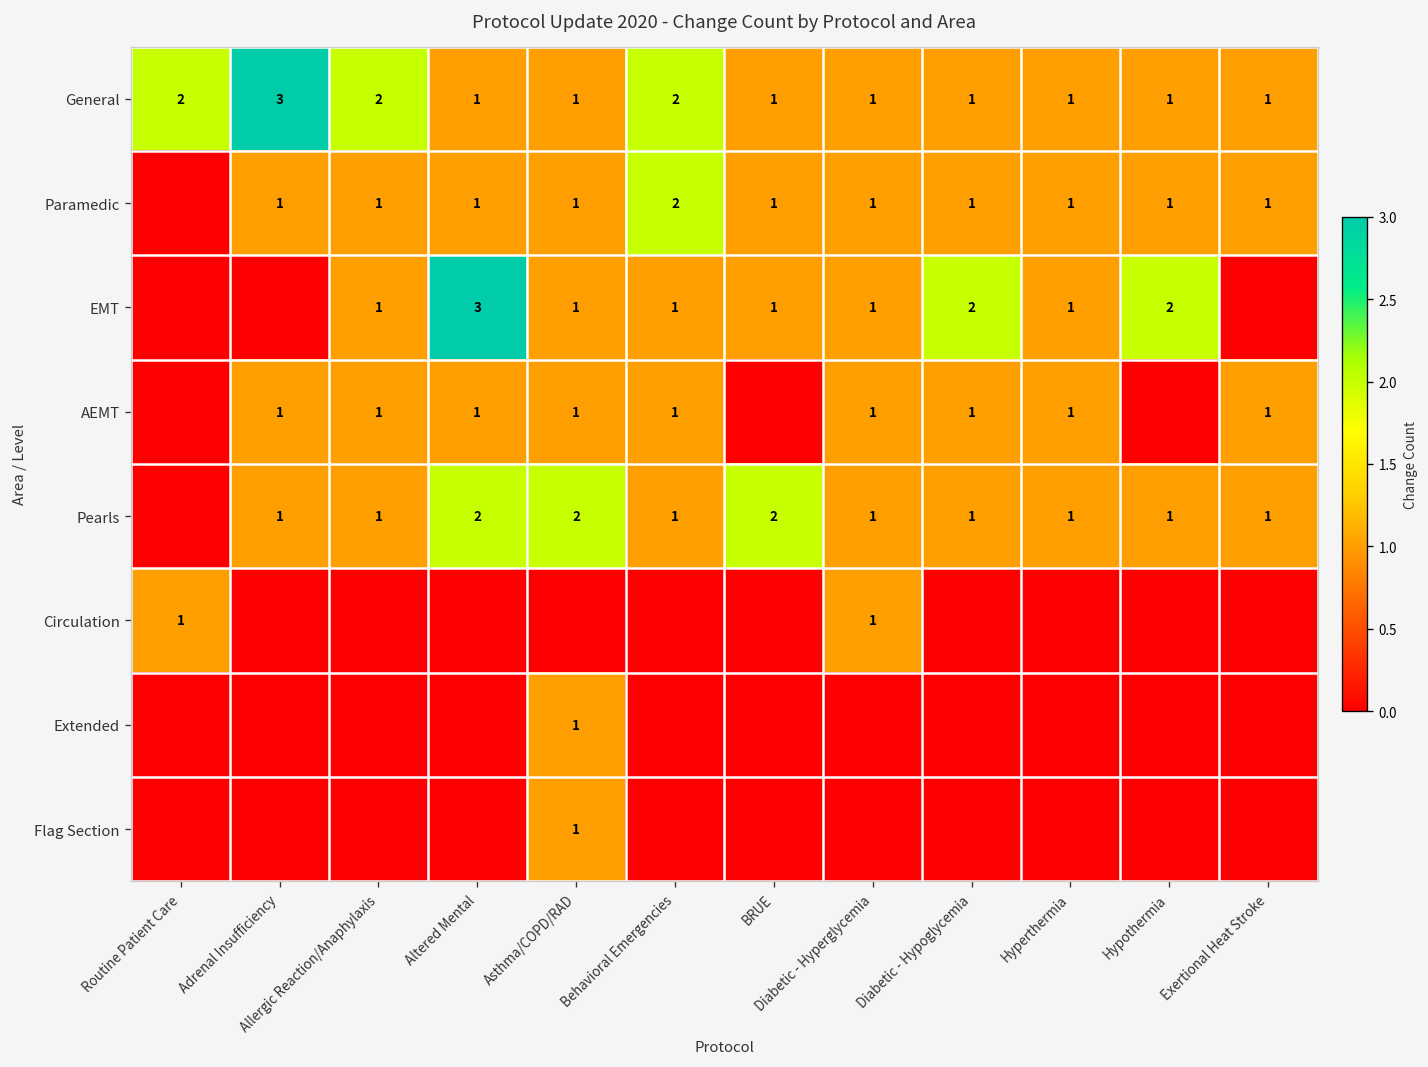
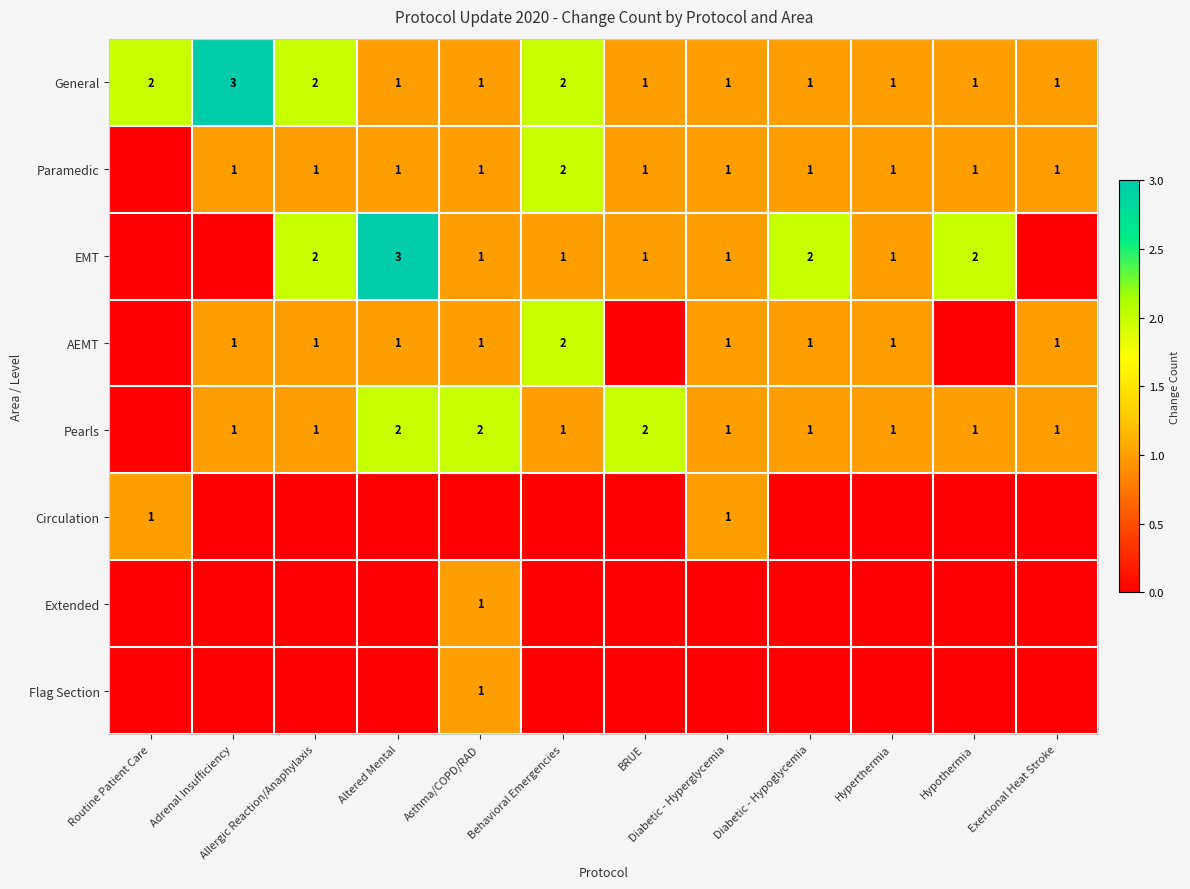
  {
    "General": {
      "Routine Patient Care": 2,
      "Adrenal Insufficiency": 3,
      "Allergic Reaction/Anaphylaxis": 2,
      "Altered Mental": 1,
      "Asthma/COPD/RAD": 1,
      "Behavioral Emergencies": 2,
      "BRUE": 1,
      "Diabetic - Hyperglycemia": 1,
      "Diabetic - Hypoglycemia": 1,
      "Hyperthermia": 1,
      "Hypothermia": 1,
      "Exertional Heat Stroke": 1
    },
    "Paramedic": {
      "Adrenal Insufficiency": 1,
      "Allergic Reaction/Anaphylaxis": 1,
      "Altered Mental": 1,
      "Asthma/COPD/RAD": 1,
      "Behavioral Emergencies": 2,
      "BRUE": 1,
      "Diabetic - Hyperglycemia": 1,
      "Diabetic - Hypoglycemia": 1,
      "Hyperthermia": 1,
      "Hypothermia": 1,
      "Exertional Heat Stroke": 1
    },
    "EMT": {
-     "Allergic Reaction/Anaphylaxis": 1,
+     "Allergic Reaction/Anaphylaxis": 2,
      "Altered Mental": 3,
      "Asthma/COPD/RAD": 1,
      "Behavioral Emergencies": 1,
      "BRUE": 1,
      "Diabetic - Hyperglycemia": 1,
      "Diabetic - Hypoglycemia": 2,
      "Hyperthermia": 1,
      "Hypothermia": 2
    },
    "AEMT": {
      "Adrenal Insufficiency": 1,
      "Allergic Reaction/Anaphylaxis": 1,
      "Altered Mental": 1,
      "Asthma/COPD/RAD": 1,
-     "Behavioral Emergencies": 1,
+     "Behavioral Emergencies": 2,
      "Diabetic - Hyperglycemia": 1,
      "Diabetic - Hypoglycemia": 1,
      "Hyperthermia": 1,
      "Exertional Heat Stroke": 1
    },
    "Pearls": {
      "Adrenal Insufficiency": 1,
      "Allergic Reaction/Anaphylaxis": 1,
      "Altered Mental": 2,
      "Asthma/COPD/RAD": 2,
      "Behavioral Emergencies": 1,
      "BRUE": 2,
      "Diabetic - Hyperglycemia": 1,
      "Diabetic - Hypoglycemia": 1,
      "Hyperthermia": 1,
      "Hypothermia": 1,
      "Exertional Heat Stroke": 1
    },
    "Circulation": {
      "Routine Patient Care": 1,
      "Diabetic - Hyperglycemia": 1
    },
    "Extended": {
      "Asthma/COPD/RAD": 1
    },
    "Flag Section": {
      "Asthma/COPD/RAD": 1
    }
  }
